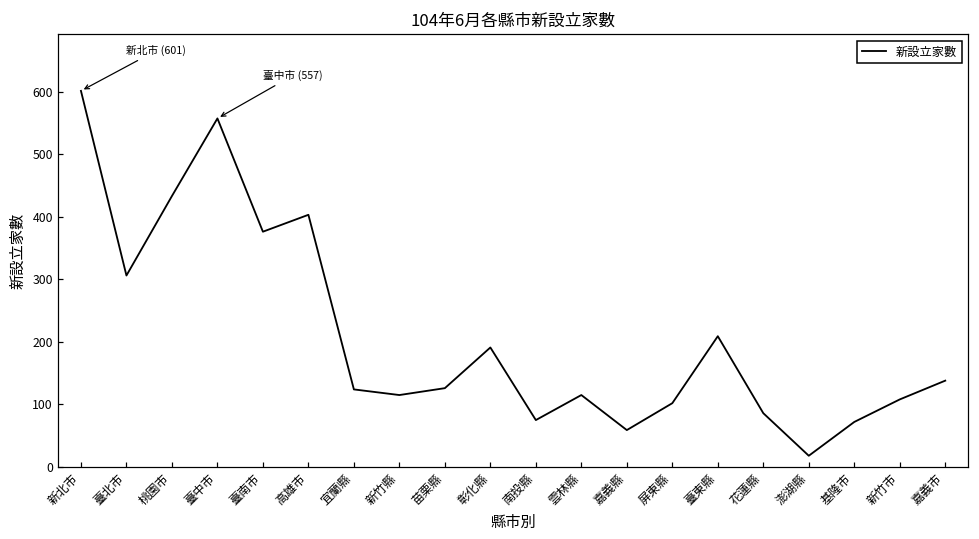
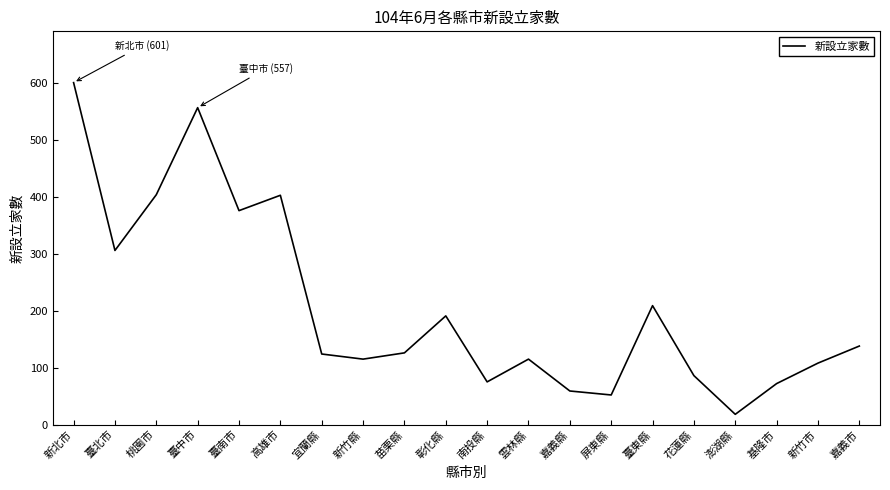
  {
    "臺北市": 310,
-   "桃園市": 430,
+   "桃園市": 400,
    "臺南市": 380,
    "高雄市": 400,
    "宜蘭縣": 120,
    "新竹縣": 120,
    "苗栗縣": 130,
    "彰化縣": 190,
    "南投縣": 80,
    "雲林縣": 120,
    "嘉義縣": 60,
-   "屏東縣": 100,
+   "屏東縣": 50,
    "臺東縣": 210,
    "花蓮縣": 90,
    "澎湖縣": 20,
    "基隆市": 70,
    "新竹市": 110,
    "嘉義市": 140
  }
